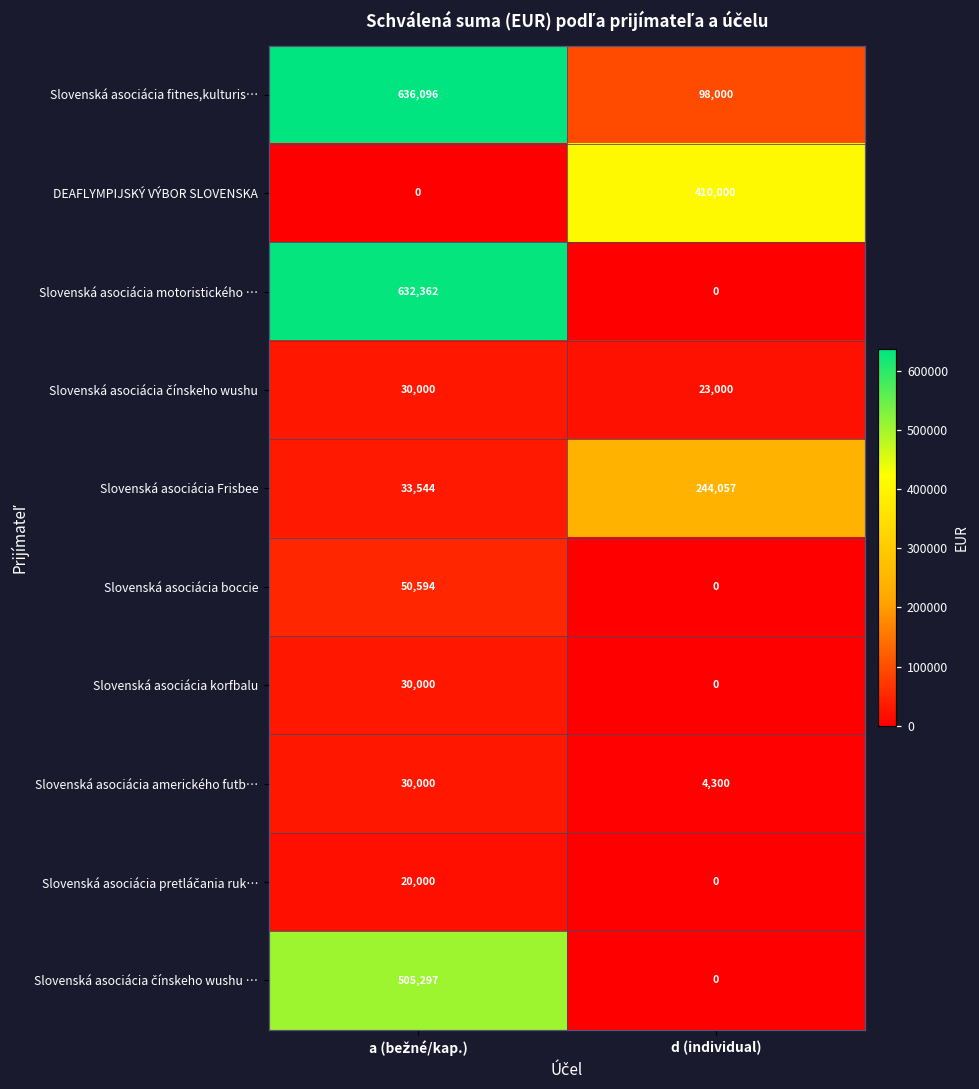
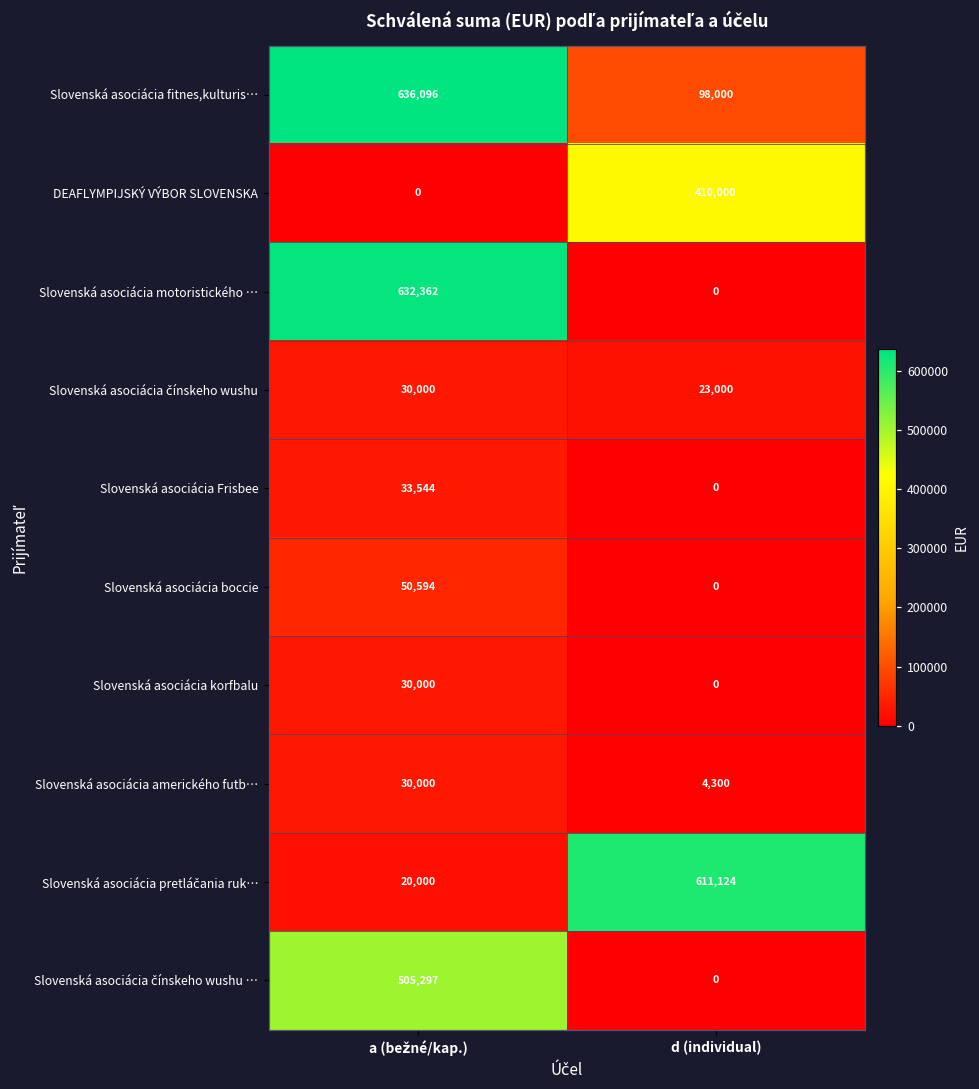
  {
    "Slovenská asociácia fitnes,kulturis…": {
      "a (bežné/kap.)": "636,096",
      "d (individual)": "98,000"
    },
    "DEAFLYMPIJSKÝ VÝBOR SLOVENSKA": {
      "a (bežné/kap.)": "0",
      "d (individual)": "410,000"
    },
    "Slovenská asociácia motoristického …": {
      "a (bežné/kap.)": "632,362",
      "d (individual)": "0"
    },
    "Slovenská asociácia čínskeho wushu": {
      "a (bežné/kap.)": "30,000",
      "d (individual)": "23,000"
    },
    "Slovenská asociácia Frisbee": {
      "a (bežné/kap.)": "33,544",
-     "d (individual)": "244,057"
+     "d (individual)": "0"
    },
    "Slovenská asociácia boccie": {
      "a (bežné/kap.)": "50,594",
      "d (individual)": "0"
    },
    "Slovenská asociácia korfbalu": {
      "a (bežné/kap.)": "30,000",
      "d (individual)": "0"
    },
    "Slovenská asociácia amerického futb…": {
      "a (bežné/kap.)": "30,000",
      "d (individual)": "4,300"
    },
    "Slovenská asociácia pretláčania ruk…": {
      "a (bežné/kap.)": "20,000",
-     "d (individual)": "0"
+     "d (individual)": "611,124"
    },
    "Slovenská asociácia čínskeho wushu …": {
      "a (bežné/kap.)": "505,297",
      "d (individual)": "0"
    }
  }
